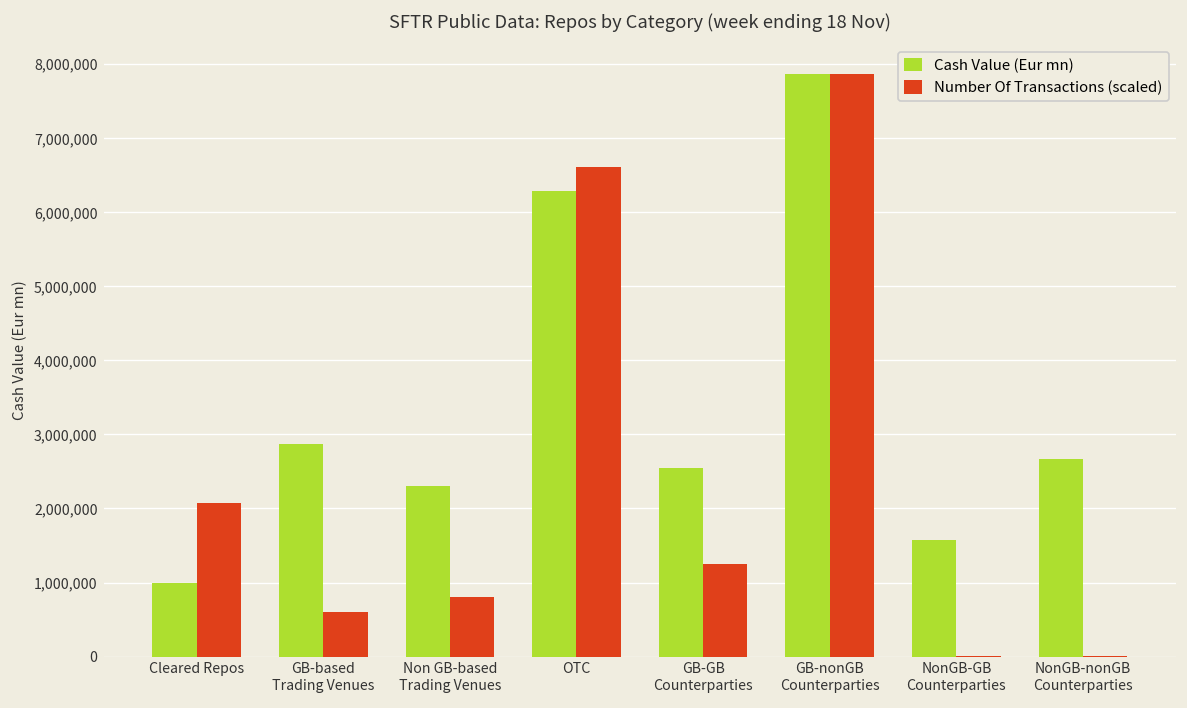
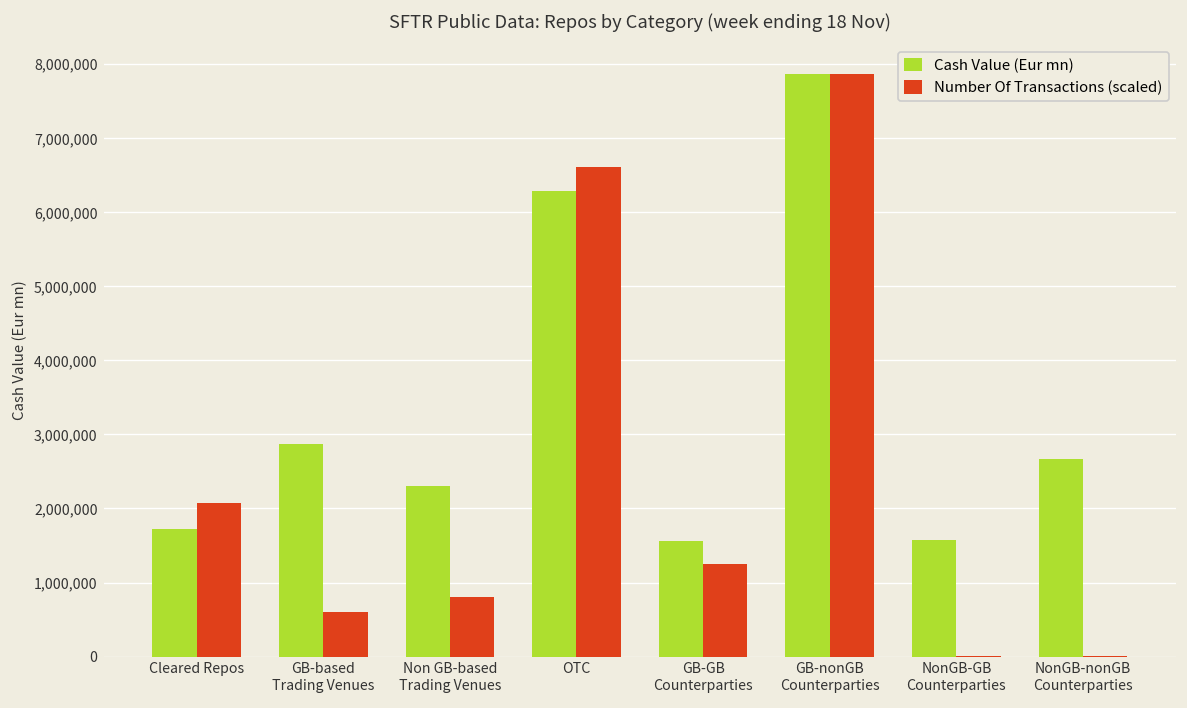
  {
    "Cash Value (Eur mn)": {
-     "Cleared Repos": "1,000,000",
+     "Cleared Repos": "1,700,000",
      "GB-based Trading Venues": "2,900,000",
      "Non GB-based Trading Venues": "2,300,000",
      "OTC": "6,300,000",
-     "GB-GB Counterparties": "2,500,000",
+     "GB-GB Counterparties": "1,600,000",
      "GB-nonGB Counterparties": "7,900,000",
      "NonGB-GB Counterparties": "1,600,000",
      "NonGB-nonGB Counterparties": "2,700,000"
    },
    "Number Of Transactions (scaled)": {
      "Cleared Repos": "2,100,000",
      "GB-based Trading Venues": "600,000",
      "Non GB-based Trading Venues": "800,000",
      "OTC": "6,600,000",
      "GB-GB Counterparties": "1,200,000",
      "GB-nonGB Counterparties": "7,900,000"
    }
  }
